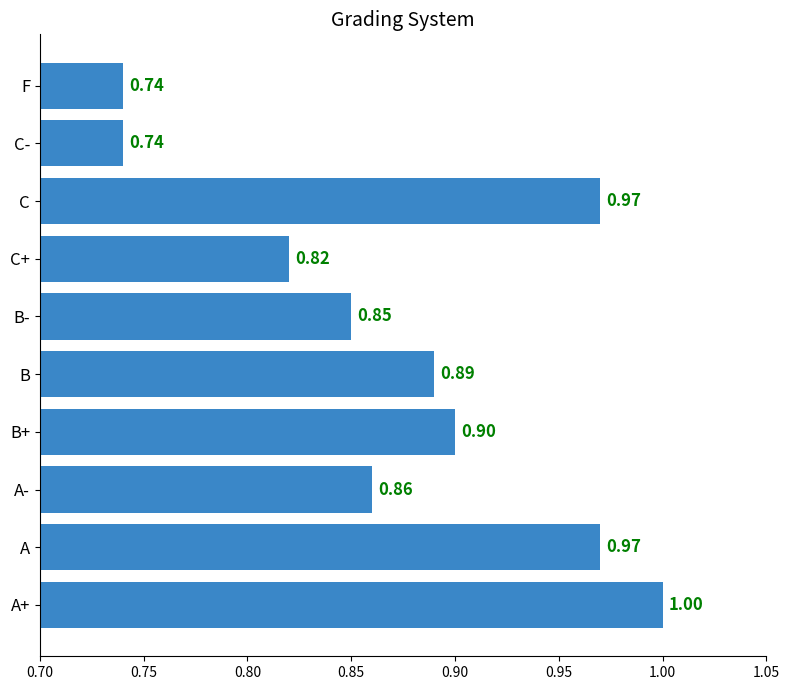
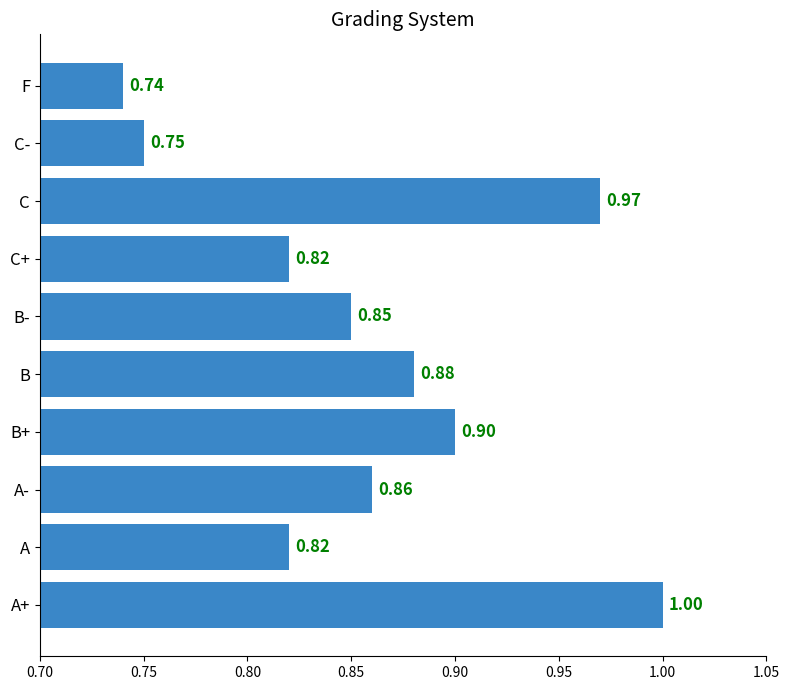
  {
    "F": 0.74,
-   "C-": 0.74,
+   "C-": 0.75,
    "C": 0.97,
    "C+": 0.82,
    "B-": 0.85,
-   "B": 0.89,
+   "B": 0.88,
    "B+": 0.90,
    "A-": 0.86,
-   "A": 0.97,
+   "A": 0.82,
    "A+": 1.00
  }
